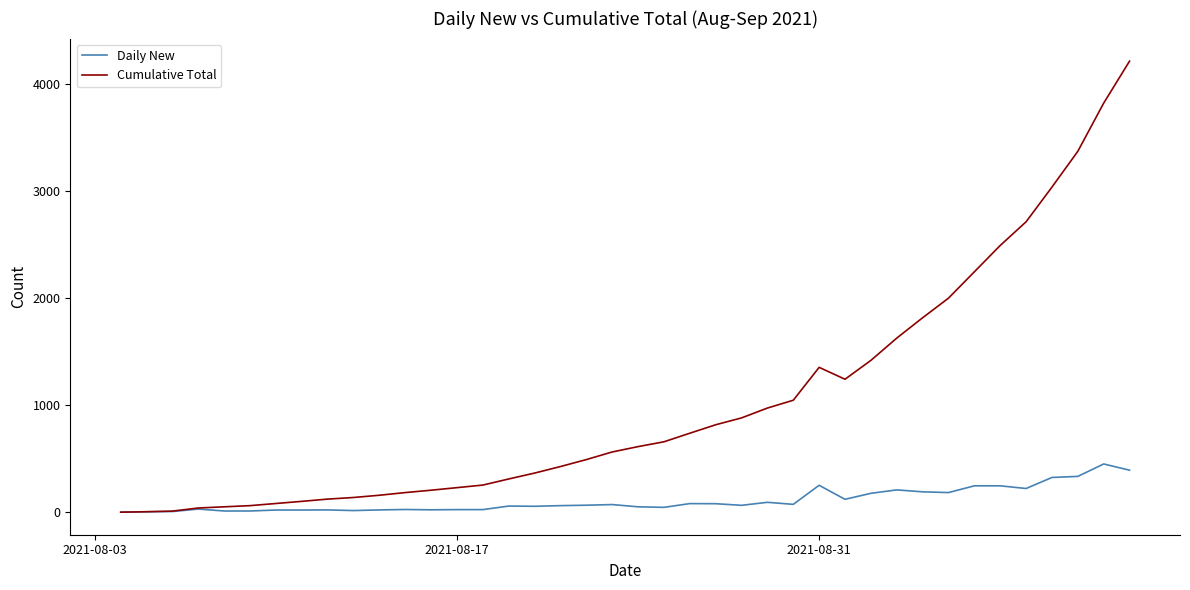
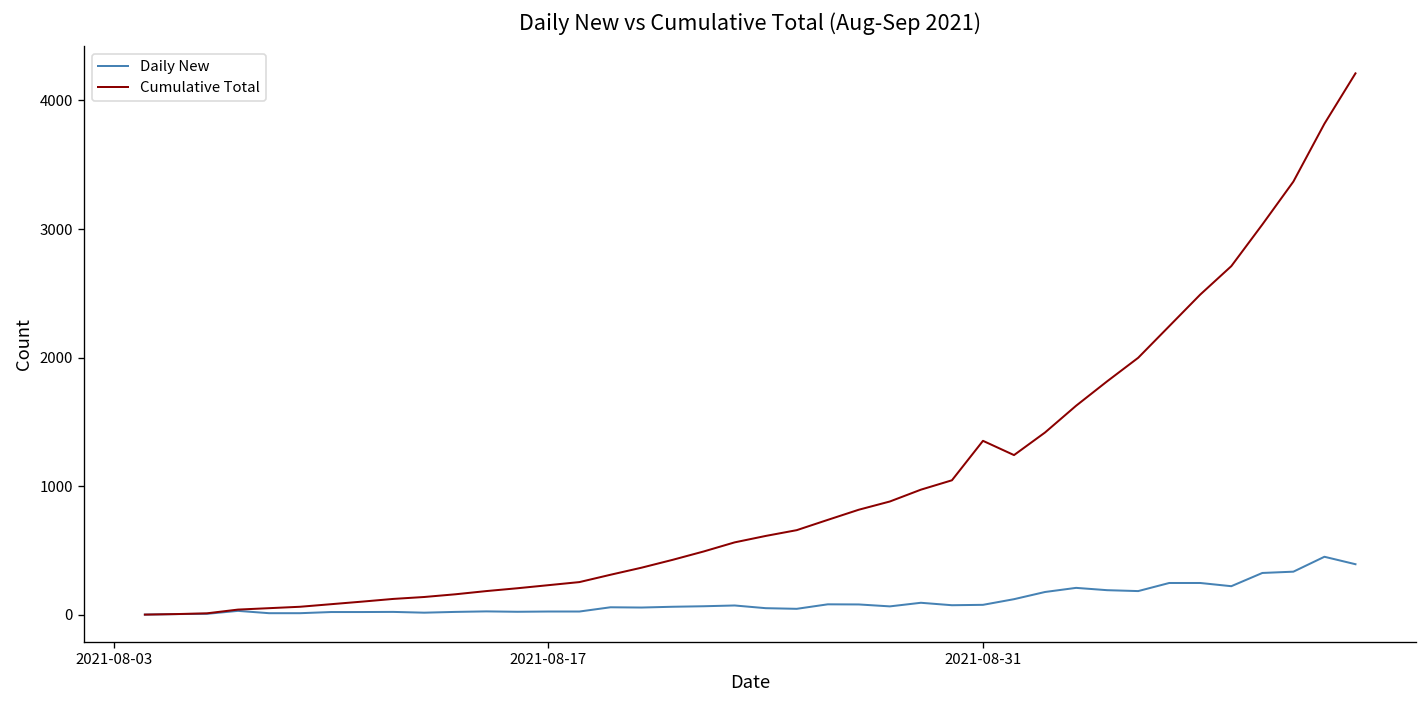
  {
    "Daily New": {
      "2021-08-17": 20,
-     "2021-08-31": 250
+     "2021-08-31": 80
    },
    "Cumulative Total": {
      "2021-08-17": 230,
      "2021-08-31": 1350
    }
  }
